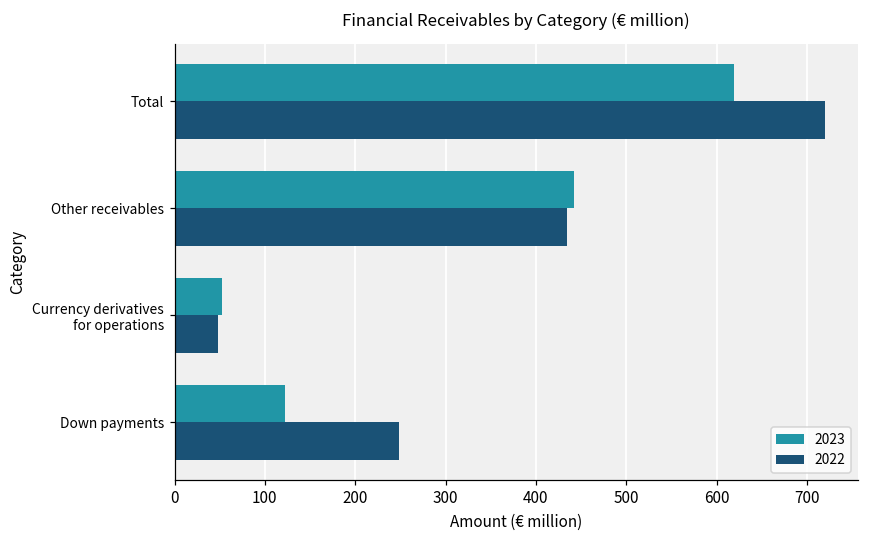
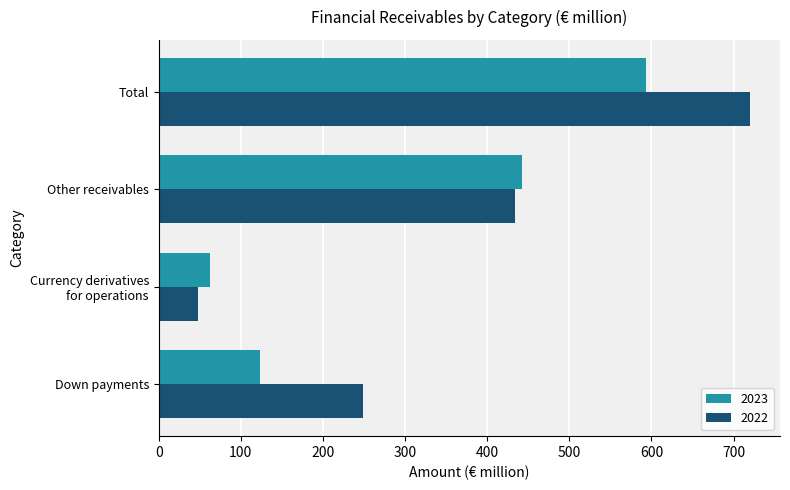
  {
    "2023": {
-     "Total": 620,
+     "Total": 590,
      "Other receivables": 440,
-     "Currency derivatives for operations": 50,
+     "Currency derivatives for operations": 60,
      "Down payments": 120
    },
    "2022": {
      "Total": 720,
      "Other receivables": 430,
      "Currency derivatives for operations": 50,
      "Down payments": 250
    }
  }
